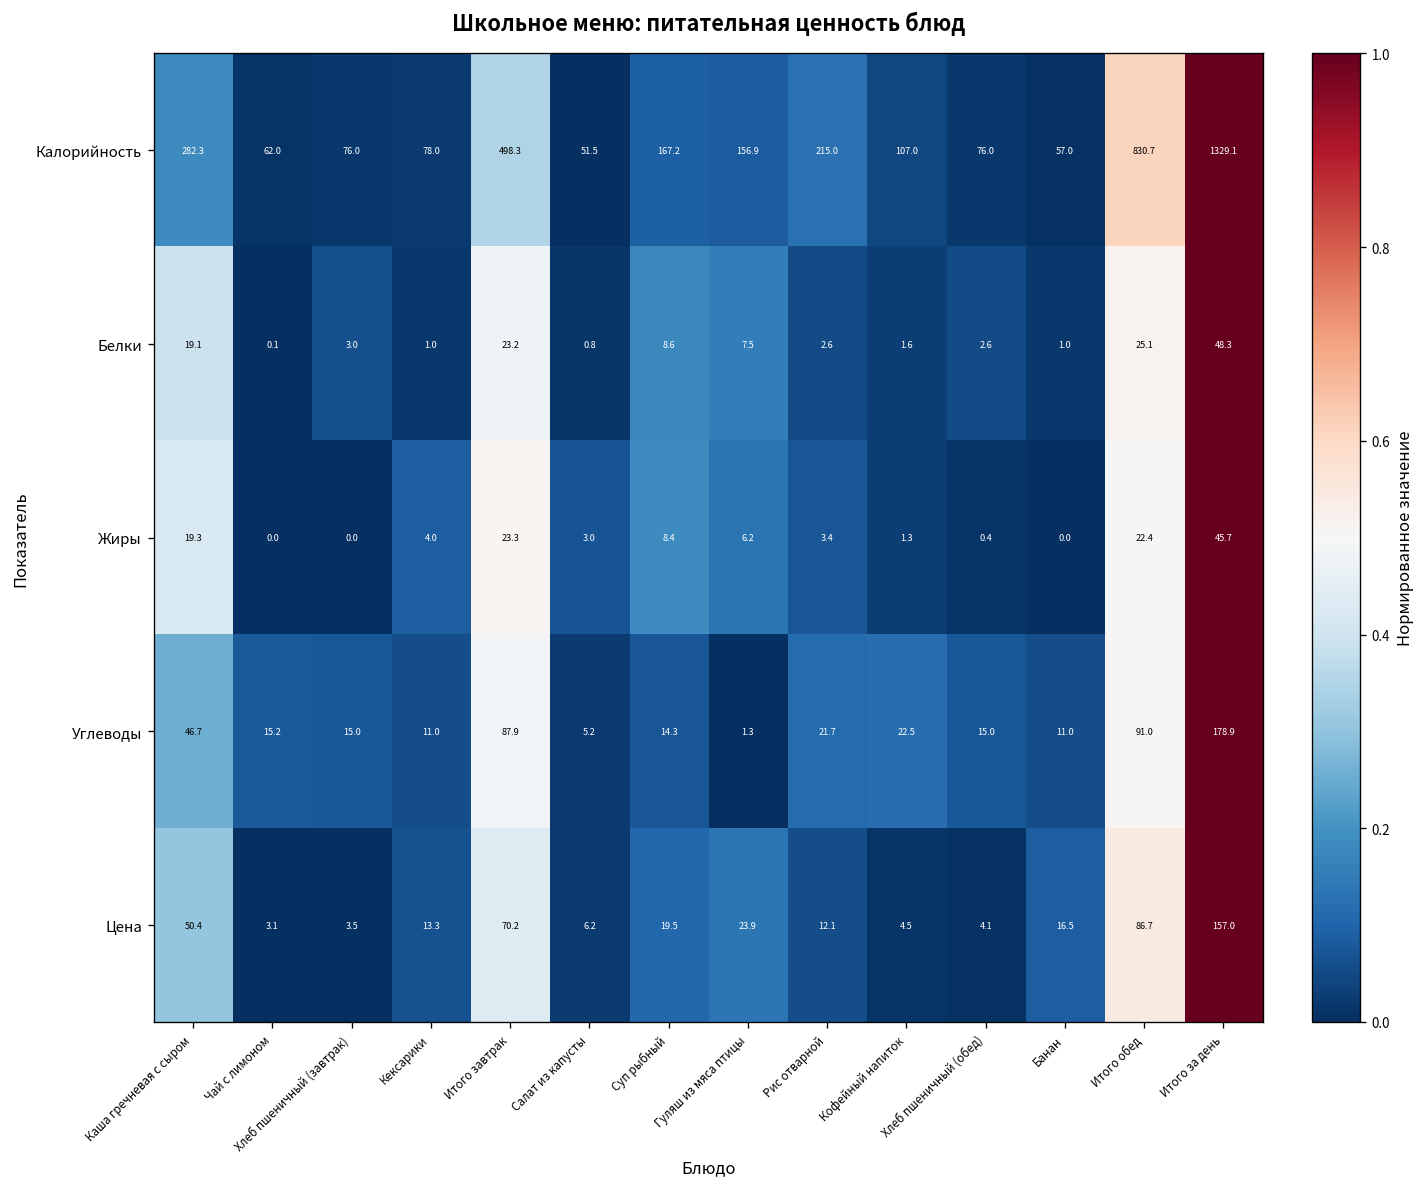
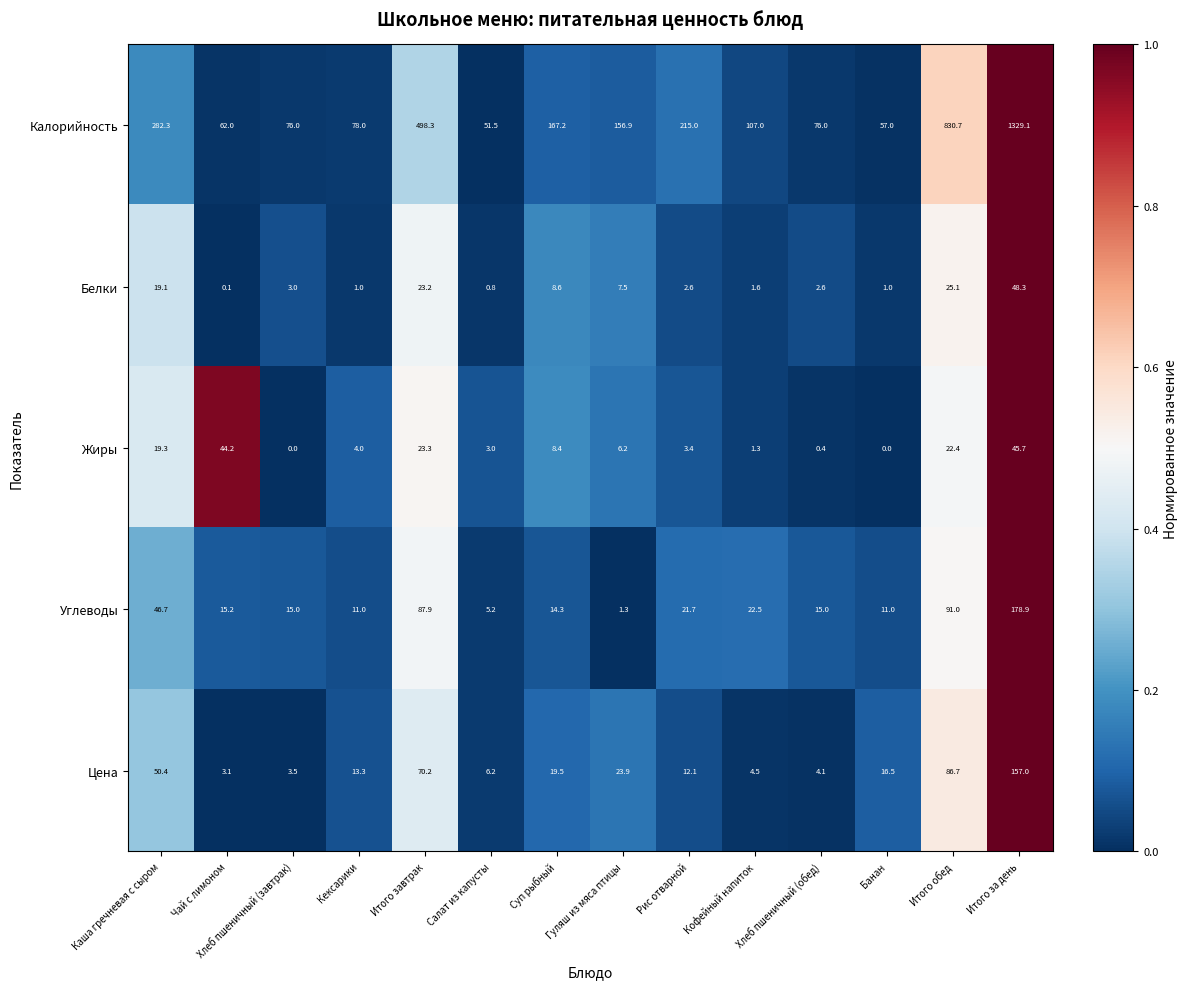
  {
    "Калорийность": {
      "Каша гречневая с сыром": 282.3,
      "Чай с лимоном": 62.0,
      "Хлеб пшеничный (завтрак)": 76.0,
      "Кексарики": 78.0,
      "Итого завтрак": 498.3,
      "Салат из капусты": 51.5,
      "Суп рыбный": 167.2,
      "Гуляш из мяса птицы": 156.9,
      "Рис отварной": 215.0,
      "Кофейный напиток": 107.0,
      "Хлеб пшеничный (обед)": 76.0,
      "Банан": 57.0,
      "Итого обед": 830.7,
      "Итого за день": 1329.1
    },
    "Белки": {
      "Каша гречневая с сыром": 19.1,
      "Чай с лимоном": 0.1,
      "Хлеб пшеничный (завтрак)": 3.0,
      "Кексарики": 1.0,
      "Итого завтрак": 23.2,
      "Салат из капусты": 0.8,
      "Суп рыбный": 8.6,
      "Гуляш из мяса птицы": 7.5,
      "Рис отварной": 2.6,
      "Кофейный напиток": 1.6,
      "Хлеб пшеничный (обед)": 2.6,
      "Банан": 1.0,
      "Итого обед": 25.1,
      "Итого за день": 48.3
    },
    "Жиры": {
      "Каша гречневая с сыром": 19.3,
-     "Чай с лимоном": 0.0,
+     "Чай с лимоном": 44.2,
      "Хлеб пшеничный (завтрак)": 0.0,
      "Кексарики": 4.0,
      "Итого завтрак": 23.3,
      "Салат из капусты": 3.0,
      "Суп рыбный": 8.4,
      "Гуляш из мяса птицы": 6.2,
      "Рис отварной": 3.4,
      "Кофейный напиток": 1.3,
      "Хлеб пшеничный (обед)": 0.4,
      "Банан": 0.0,
      "Итого обед": 22.4,
      "Итого за день": 45.7
    },
    "Углеводы": {
      "Каша гречневая с сыром": 46.7,
      "Чай с лимоном": 15.2,
      "Хлеб пшеничный (завтрак)": 15.0,
      "Кексарики": 11.0,
      "Итого завтрак": 87.9,
      "Салат из капусты": 5.2,
      "Суп рыбный": 14.3,
      "Гуляш из мяса птицы": 1.3,
      "Рис отварной": 21.7,
      "Кофейный напиток": 22.5,
      "Хлеб пшеничный (обед)": 15.0,
      "Банан": 11.0,
      "Итого обед": 91.0,
      "Итого за день": 178.9
    },
    "Цена": {
      "Каша гречневая с сыром": 50.4,
      "Чай с лимоном": 3.1,
      "Хлеб пшеничный (завтрак)": 3.5,
      "Кексарики": 13.3,
      "Итого завтрак": 70.2,
      "Салат из капусты": 6.2,
      "Суп рыбный": 19.5,
      "Гуляш из мяса птицы": 23.9,
      "Рис отварной": 12.1,
      "Кофейный напиток": 4.5,
      "Хлеб пшеничный (обед)": 4.1,
      "Банан": 16.5,
      "Итого обед": 86.7,
      "Итого за день": 157.0
    }
  }
